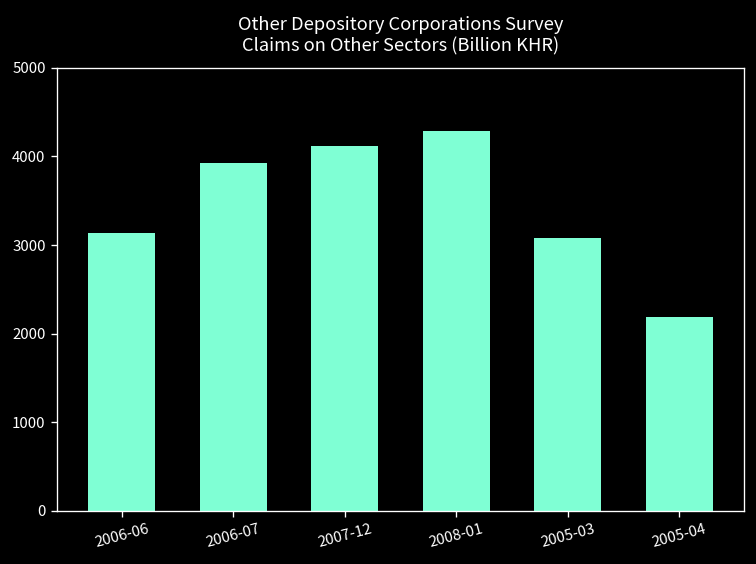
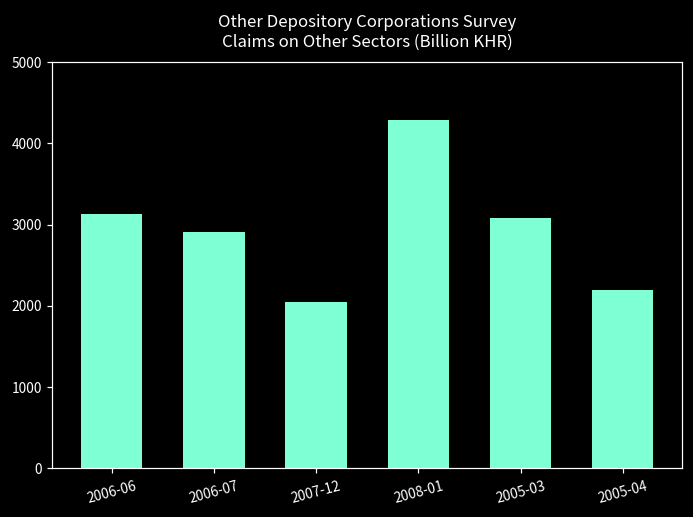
  {
    "2006-06": 3100,
-   "2006-07": 3900,
-   "2007-12": 4100,
+   "2006-07": 2900,
+   "2007-12": 2100,
    "2008-01": 4300,
    "2005-03": 3100,
    "2005-04": 2200
  }
